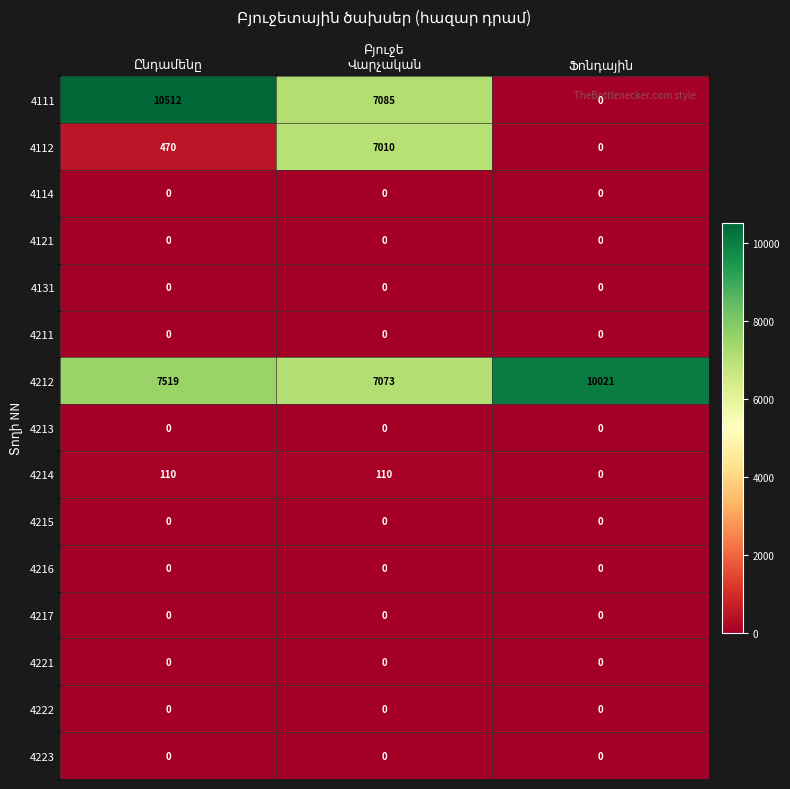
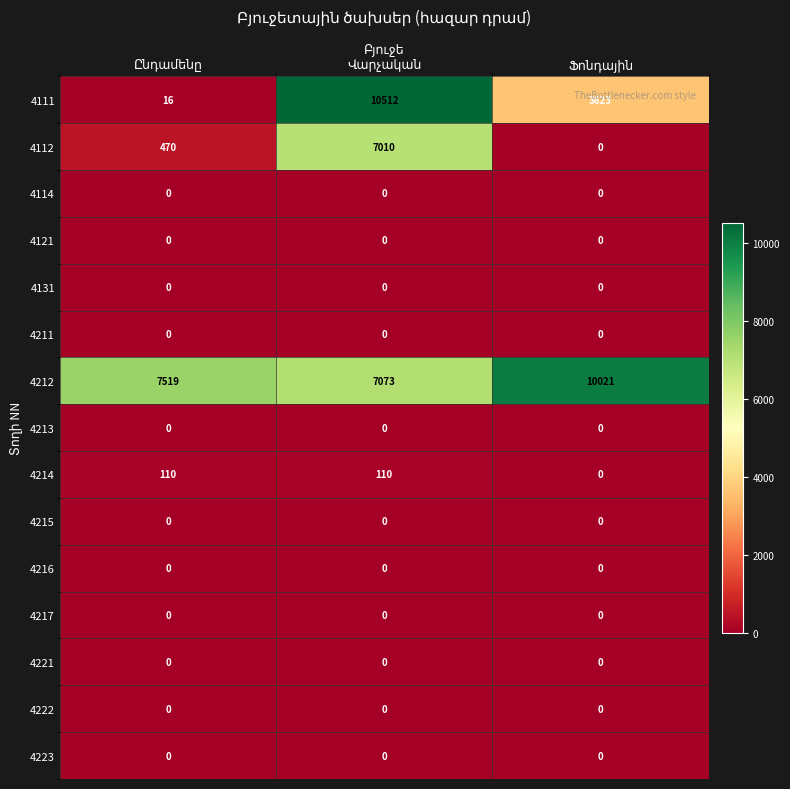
  {
    "4111": {
-     "Ընդամենը": 10512,
-     "Վարչական": 7085,
-     "Ֆոնդային": 0
+     "Ընդամենը": 16,
+     "Վարչական": 10512,
+     "Ֆոնդային": 3623
    },
    "4112": {
      "Ընդամենը": 470,
      "Վարչական": 7010,
      "Ֆոնդային": 0
    },
    "4114": {
      "Ընդամենը": 0,
      "Վարչական": 0,
      "Ֆոնդային": 0
    },
    "4121": {
      "Ընդամենը": 0,
      "Վարչական": 0,
      "Ֆոնդային": 0
    },
    "4131": {
      "Ընդամենը": 0,
      "Վարչական": 0,
      "Ֆոնդային": 0
    },
    "4211": {
      "Ընդամենը": 0,
      "Վարչական": 0,
      "Ֆոնդային": 0
    },
    "4212": {
      "Ընդամենը": 7519,
      "Վարչական": 7073,
      "Ֆոնդային": 10021
    },
    "4213": {
      "Ընդամենը": 0,
      "Վարչական": 0,
      "Ֆոնդային": 0
    },
    "4214": {
      "Ընդամենը": 110,
      "Վարչական": 110,
      "Ֆոնդային": 0
    },
    "4215": {
      "Ընդամենը": 0,
      "Վարչական": 0,
      "Ֆոնդային": 0
    },
    "4216": {
      "Ընդամենը": 0,
      "Վարչական": 0,
      "Ֆոնդային": 0
    },
    "4217": {
      "Ընդամենը": 0,
      "Վարչական": 0,
      "Ֆոնդային": 0
    },
    "4221": {
      "Ընդամենը": 0,
      "Վարչական": 0,
      "Ֆոնդային": 0
    },
    "4222": {
      "Ընդամենը": 0,
      "Վարչական": 0,
      "Ֆոնդային": 0
    },
    "4223": {
      "Ընդամենը": 0,
      "Վարչական": 0,
      "Ֆոնդային": 0
    }
  }
